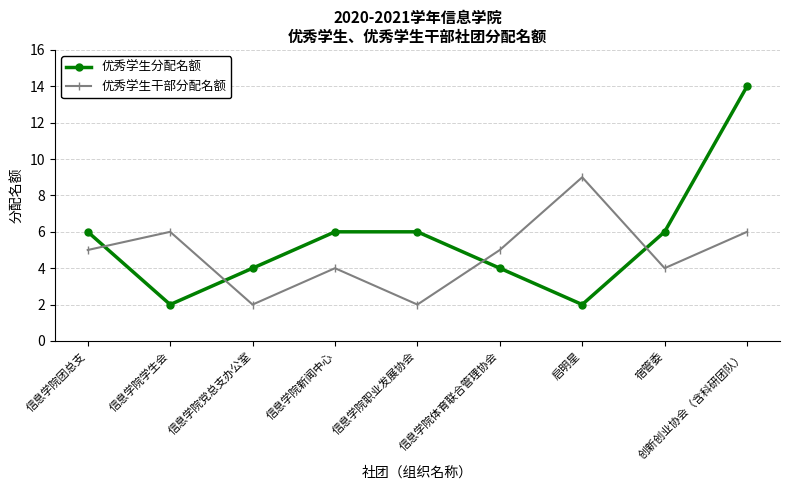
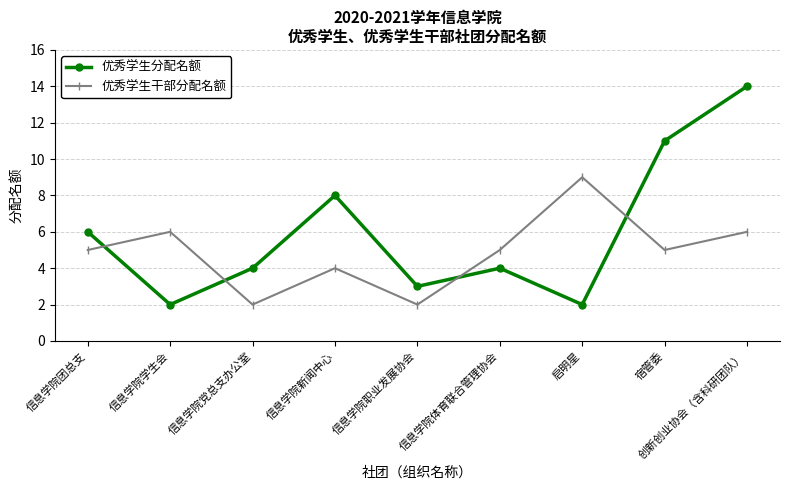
  {
    "优秀学生分配名额": {
      "信息学院团总支": 6,
      "信息学院学生会": 2,
      "信息学院党总支办公室": 4,
-     "信息学院新闻中心": 6,
-     "信息学院职业发展协会": 6,
+     "信息学院新闻中心": 8,
+     "信息学院职业发展协会": 3,
      "信息学院体育联合管理协会": 4,
      "启明星": 2,
-     "宿管委": 6,
+     "宿管委": 11,
      "创新创业协会（含科研团队）": 14
    },
    "优秀学生干部分配名额": {
      "信息学院团总支": 5,
      "信息学院学生会": 6,
      "信息学院党总支办公室": 2,
      "信息学院新闻中心": 4,
      "信息学院职业发展协会": 2,
      "信息学院体育联合管理协会": 5,
      "启明星": 9,
-     "宿管委": 4,
+     "宿管委": 5,
      "创新创业协会（含科研团队）": 6
    }
  }
